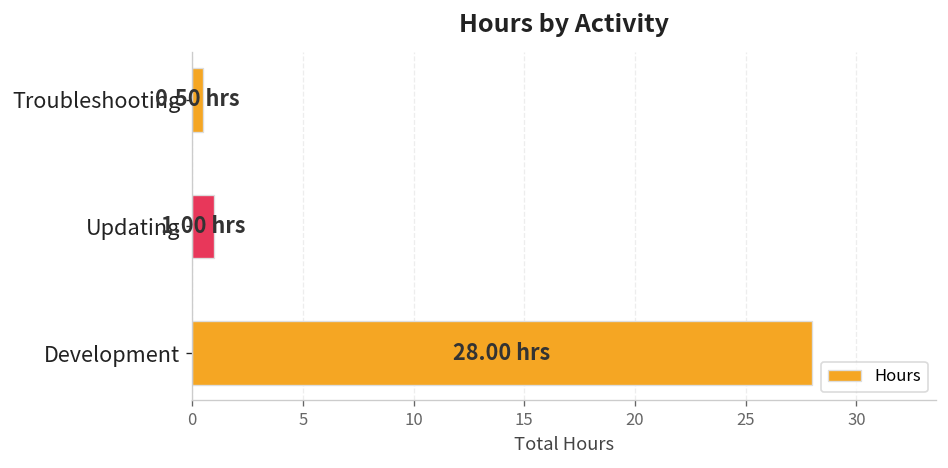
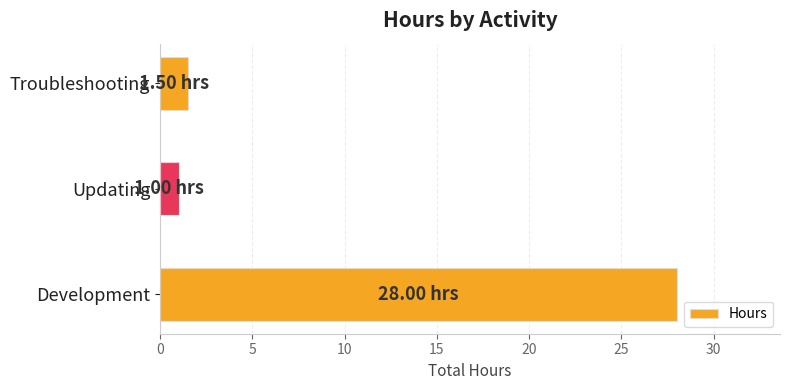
  {
-   "Troubleshooting": 0.50,
+   "Troubleshooting": 1.50,
    "Updating": 1.00,
    "Development": 28.00
  }
